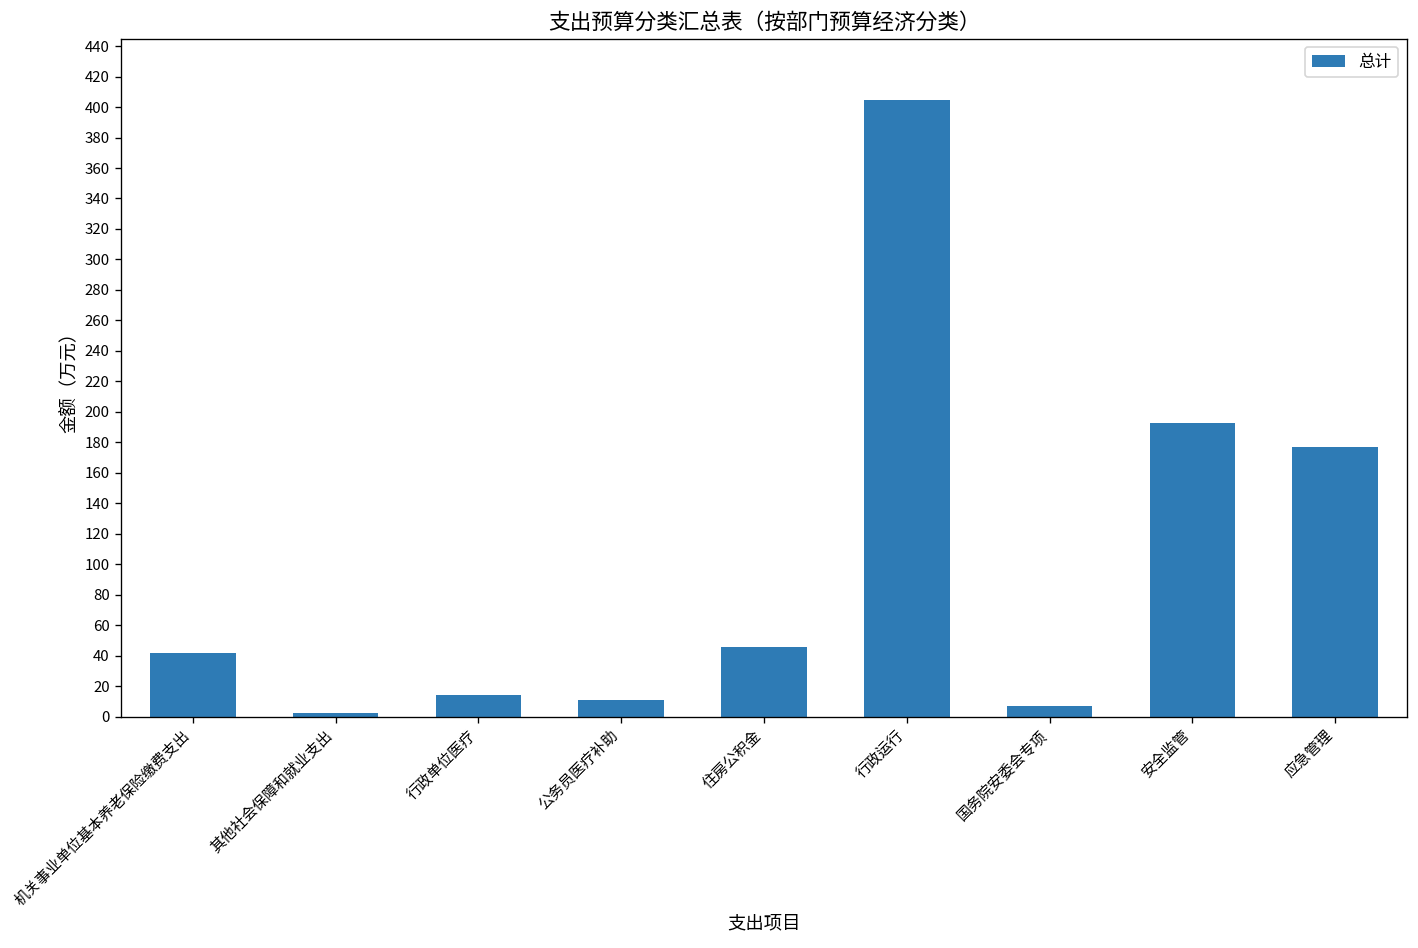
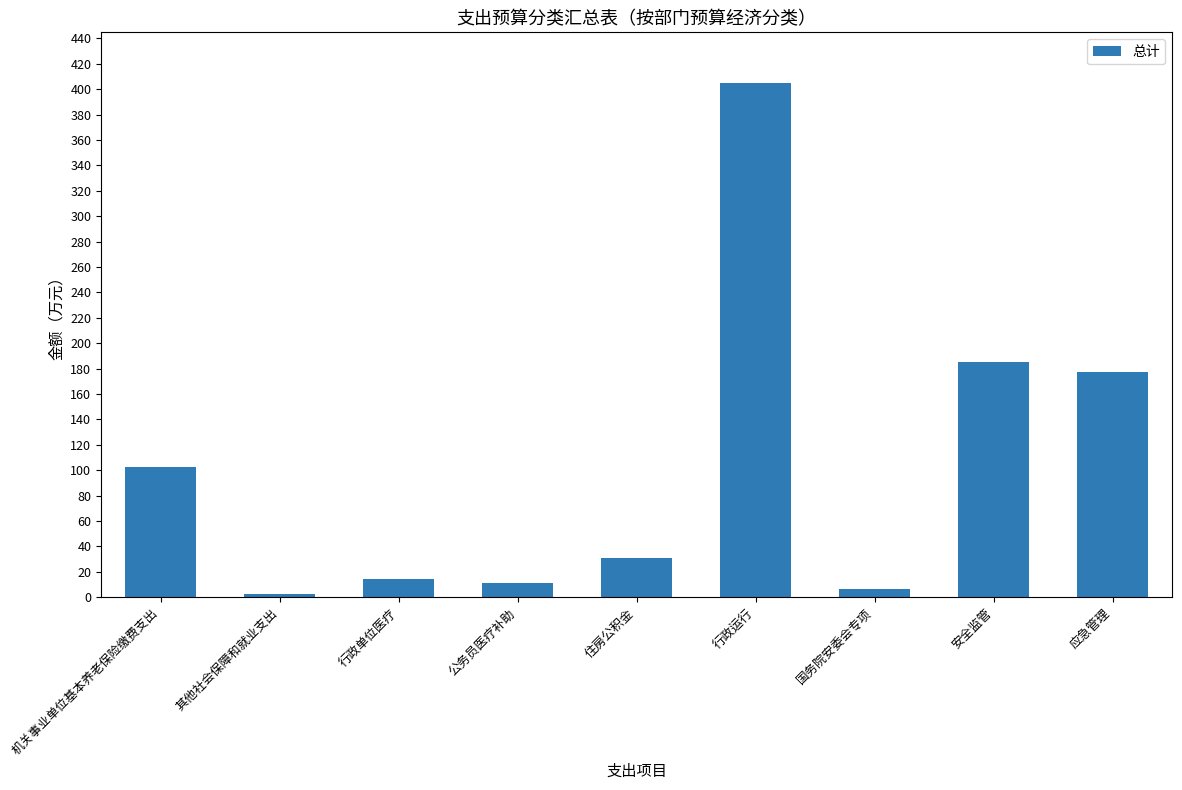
  {
-   "机关事业单位基本养老保险缴费支出": 42,
+   "机关事业单位基本养老保险缴费支出": 102,
    "其他社会保障和就业支出": 3,
    "行政单位医疗": 14,
    "公务员医疗补助": 11,
-   "住房公积金": 46,
+   "住房公积金": 31,
    "行政运行": 405,
    "国务院安委会专项": 7,
-   "安全监管": 193,
+   "安全监管": 185,
    "应急管理": 177
  }
